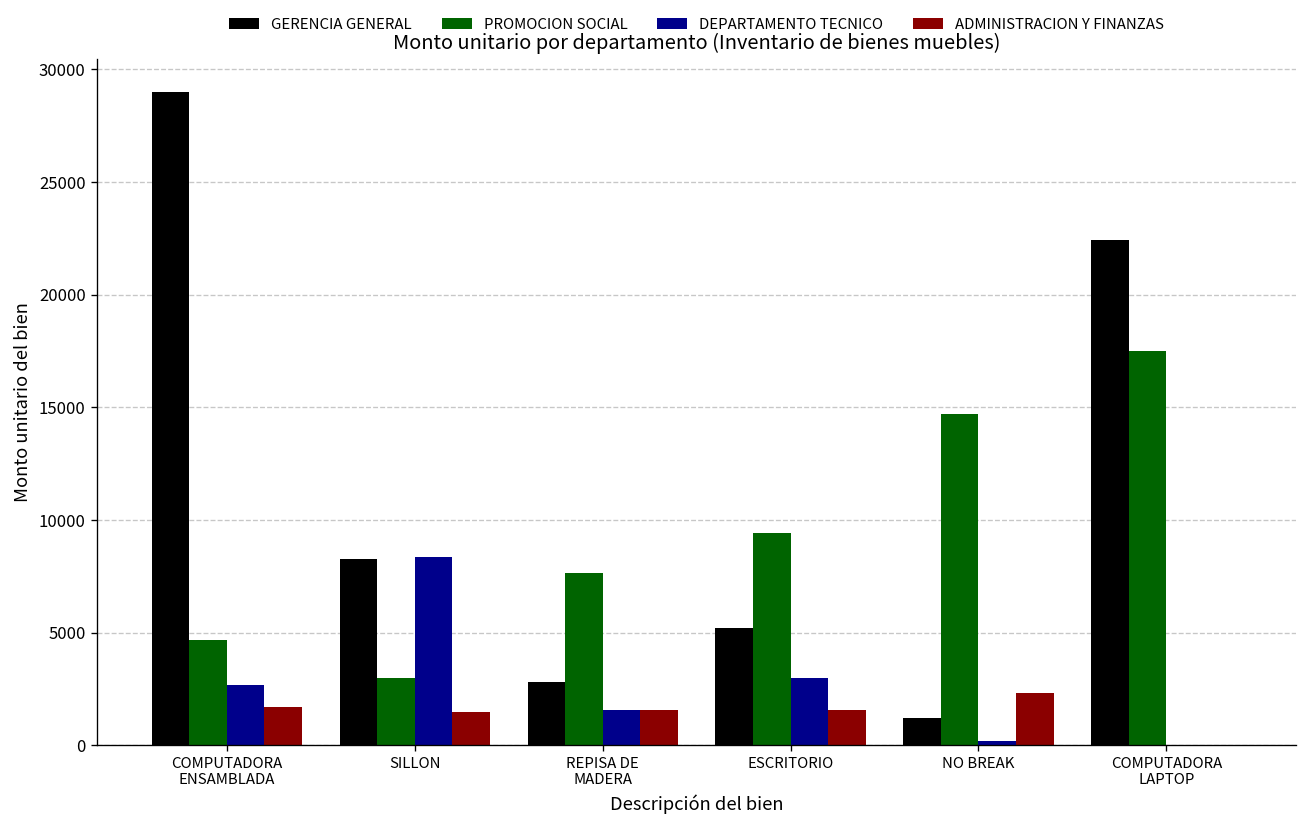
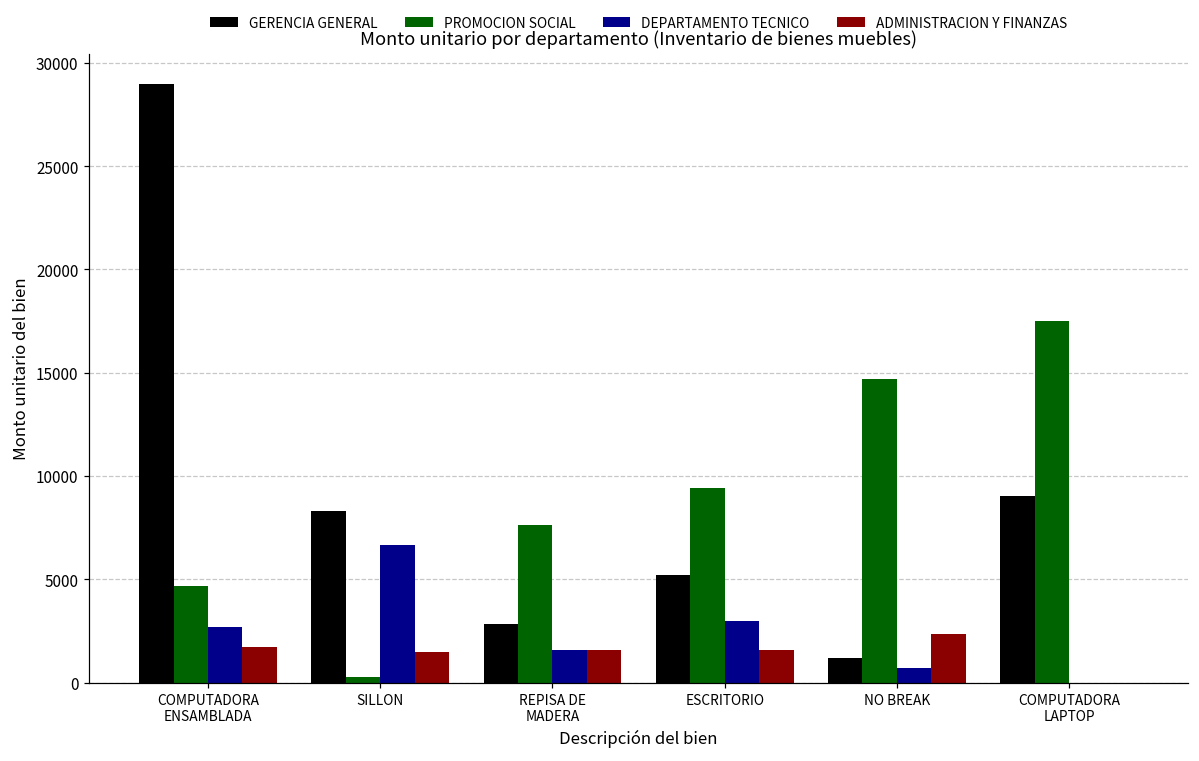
  {
    "GERENCIA GENERAL": {
      "COMPUTADORA ENSAMBLADA": 29000,
      "SILLON": 8300,
      "REPISA DE MADERA": 2800,
      "ESCRITORIO": 5200,
      "NO BREAK": 1200,
-     "COMPUTADORA LAPTOP": 22400
+     "COMPUTADORA LAPTOP": 9000
    },
    "PROMOCION SOCIAL": {
      "COMPUTADORA ENSAMBLADA": 4700,
-     "SILLON": 3000,
+     "SILLON": 300,
      "REPISA DE MADERA": 7600,
      "ESCRITORIO": 9400,
      "NO BREAK": 14700,
      "COMPUTADORA LAPTOP": 17500
    },
    "DEPARTAMENTO TECNICO": {
      "COMPUTADORA ENSAMBLADA": 2700,
-     "SILLON": 8400,
+     "SILLON": 6700,
      "REPISA DE MADERA": 1600,
      "ESCRITORIO": 3000,
-     "NO BREAK": 200,
+     "NO BREAK": 700,
      "COMPUTADORA LAPTOP": 0
    },
    "ADMINISTRACION Y FINANZAS": {
      "COMPUTADORA ENSAMBLADA": 1700,
      "SILLON": 1500,
      "REPISA DE MADERA": 1600,
      "ESCRITORIO": 1600,
      "NO BREAK": 2300,
      "COMPUTADORA LAPTOP": 0
    }
  }
